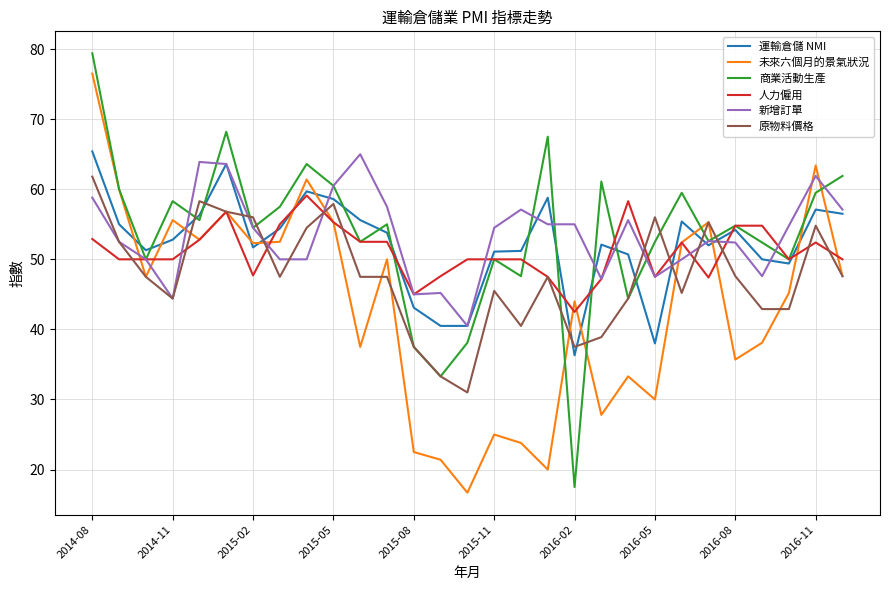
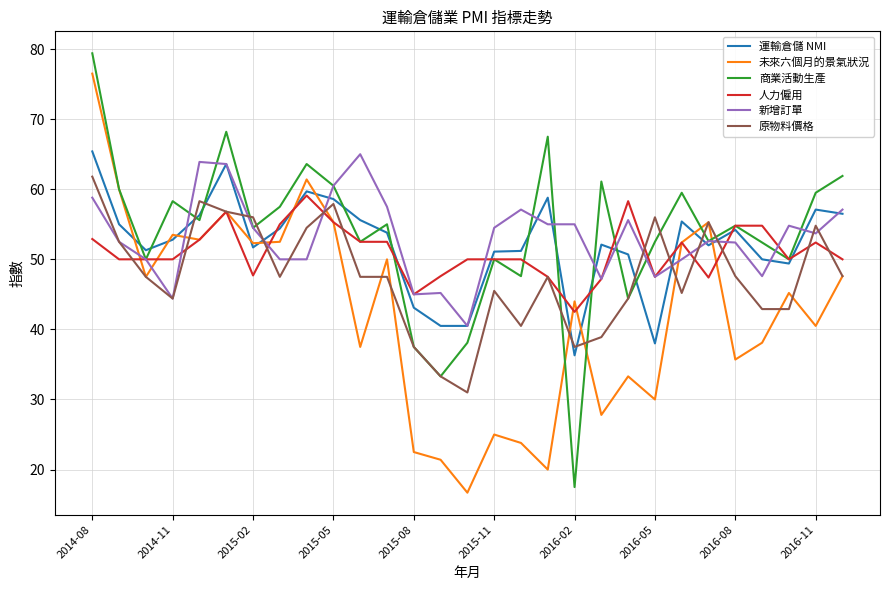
  {
    "運輸倉儲 NMI": {
      "2014-08": 65,
      "2014-11": 53,
      "2015-02": 52,
      "2015-05": 59,
      "2015-08": 43,
      "2015-11": 51,
      "2016-02": 36,
      "2016-05": 38,
      "2016-08": 54,
      "2016-11": 57
    },
    "未來六個月的景氣狀況": {
      "2014-08": 77,
-     "2014-11": 56,
+     "2014-11": 54,
      "2015-02": 52,
      "2015-08": 23,
      "2015-11": 25,
      "2016-02": 44,
      "2016-05": 30,
      "2016-08": 36,
-     "2016-11": 63
+     "2016-11": 41
    },
    "商業活動生產": {
      "2014-08": 79,
      "2014-11": 58,
      "2016-02": 18,
      "2016-05": 53,
      "2016-11": 60
    },
    "人力僱用": {
      "2014-08": 53,
      "2014-11": 50,
      "2015-02": 48,
      "2016-02": 43,
      "2016-11": 52
    },
    "新增訂單": {
      "2014-08": 59,
      "2015-11": 55,
      "2016-02": 55,
      "2016-08": 52,
-     "2016-11": 62
+     "2016-11": 54
    },
    "原物料價格": {
      "2014-08": 62,
      "2015-02": 56,
      "2015-05": 58,
      "2015-11": 46,
      "2016-02": 38,
      "2016-05": 56,
      "2016-08": 48,
      "2016-11": 55
    }
  }
